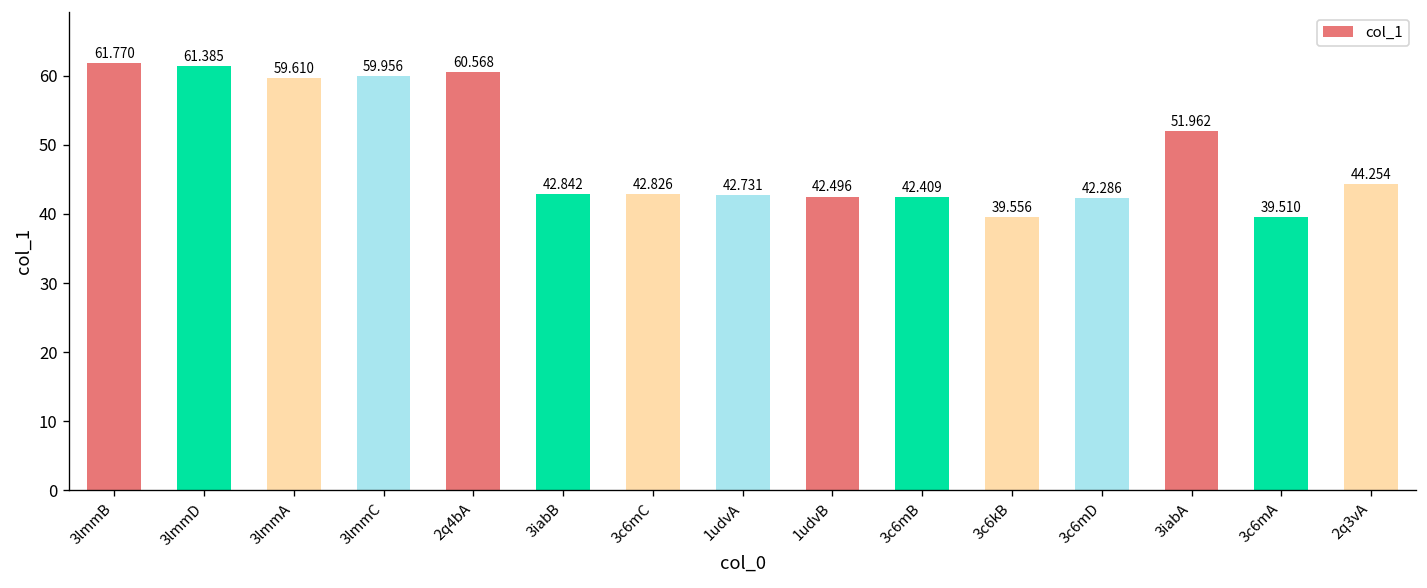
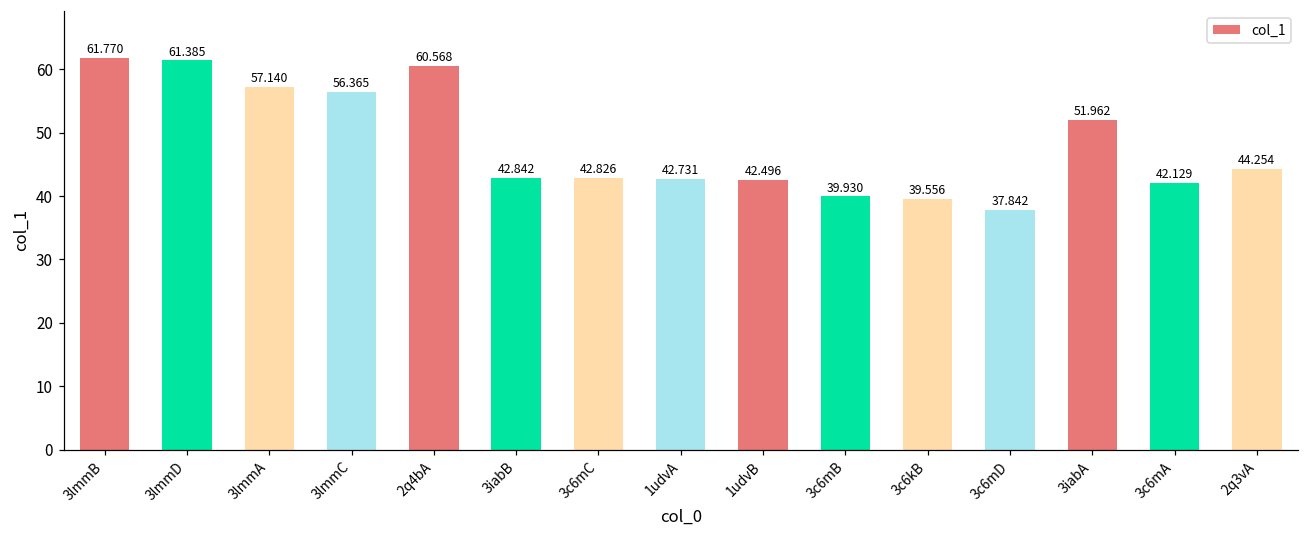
  {
    "3lmmB": 61.770,
    "3lmmD": 61.385,
-   "3lmmA": 59.610,
-   "3lmmC": 59.956,
+   "3lmmA": 57.140,
+   "3lmmC": 56.365,
    "2q4bA": 60.568,
    "3iabB": 42.842,
    "3c6mC": 42.826,
    "1udvA": 42.731,
    "1udvB": 42.496,
-   "3c6mB": 42.409,
+   "3c6mB": 39.930,
    "3c6kB": 39.556,
-   "3c6mD": 42.286,
+   "3c6mD": 37.842,
    "3iabA": 51.962,
-   "3c6mA": 39.510,
+   "3c6mA": 42.129,
    "2q3vA": 44.254
  }
